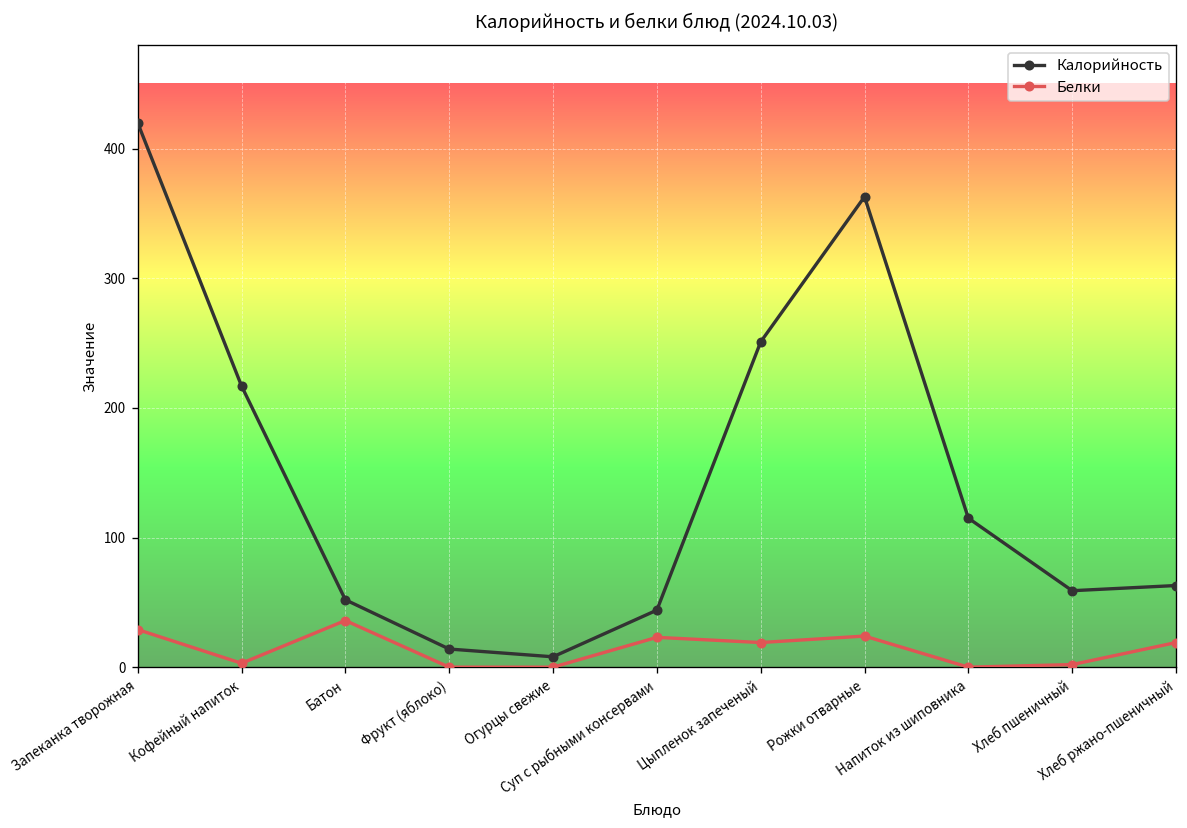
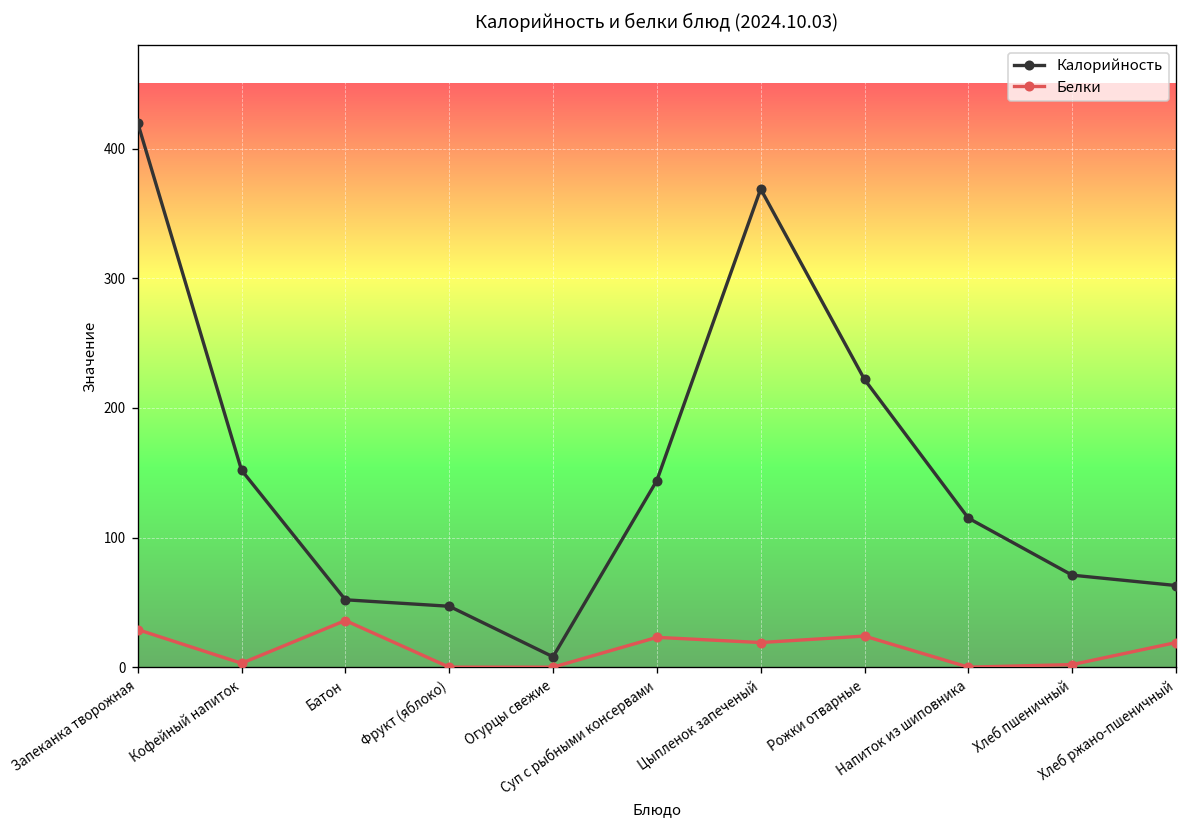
  {
    "Калорийность": {
      "Запеканка творожная": 420,
-     "Кофейный напиток": 217,
+     "Кофейный напиток": 152,
      "Батон": 52,
-     "Фрукт (яблоко)": 14,
+     "Фрукт (яблоко)": 47,
      "Огурцы свежие": 8,
-     "Суп с рыбными консервами": 44,
-     "Цыпленок запеченый": 251,
-     "Рожки отварные": 363,
+     "Суп с рыбными консервами": 144,
+     "Цыпленок запеченый": 369,
+     "Рожки отварные": 222,
      "Напиток из шиповника": 115,
-     "Хлеб пшеничный": 59,
+     "Хлеб пшеничный": 71,
      "Хлеб ржано-пшеничный": 63
    },
    "Белки": {
      "Запеканка творожная": 29,
      "Кофейный напиток": 3,
      "Батон": 36,
      "Фрукт (яблоко)": 0,
      "Огурцы свежие": 0,
      "Суп с рыбными консервами": 23,
      "Цыпленок запеченый": 19,
      "Рожки отварные": 24,
      "Напиток из шиповника": 0,
      "Хлеб пшеничный": 2,
      "Хлеб ржано-пшеничный": 19
    }
  }
